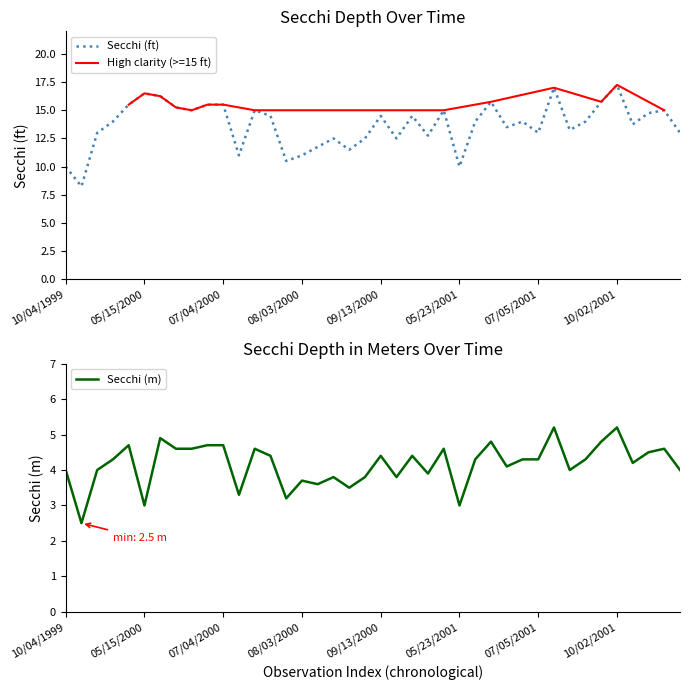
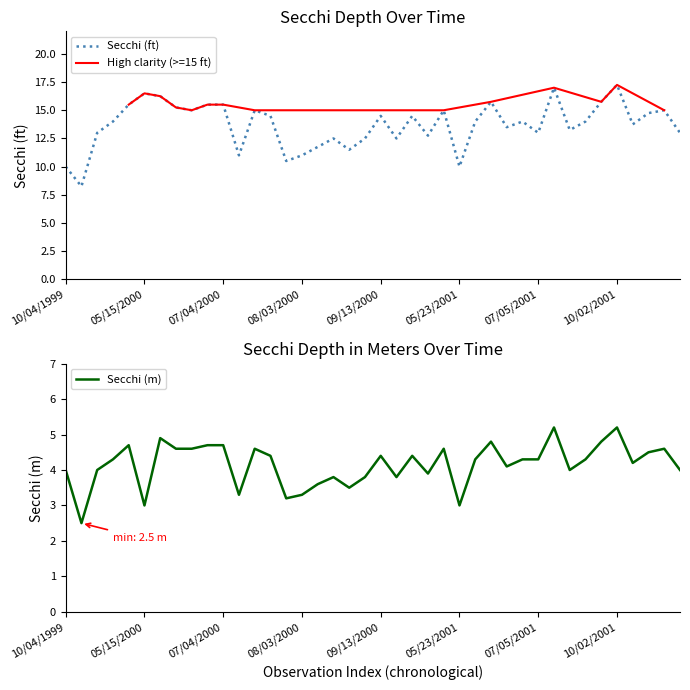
  {
    "Secchi Depth Over Time": {
      "Secchi (ft)": {
        "10/04/1999": 10.0,
        "08/03/2000": 11.0,
        "09/13/2000": 14.5,
        "05/23/2001": 10.0,
        "07/05/2001": 13.0
      }
    },
    "Secchi Depth in Meters Over Time": {
      "10/04/1999": 4.0,
      "05/15/2000": 3.0,
      "07/04/2000": 4.7,
-     "08/03/2000": 3.7,
+     "08/03/2000": 3.3,
      "09/13/2000": 4.4,
      "05/23/2001": 3.0,
      "07/05/2001": 4.3,
      "10/02/2001": 5.2
    }
  }
